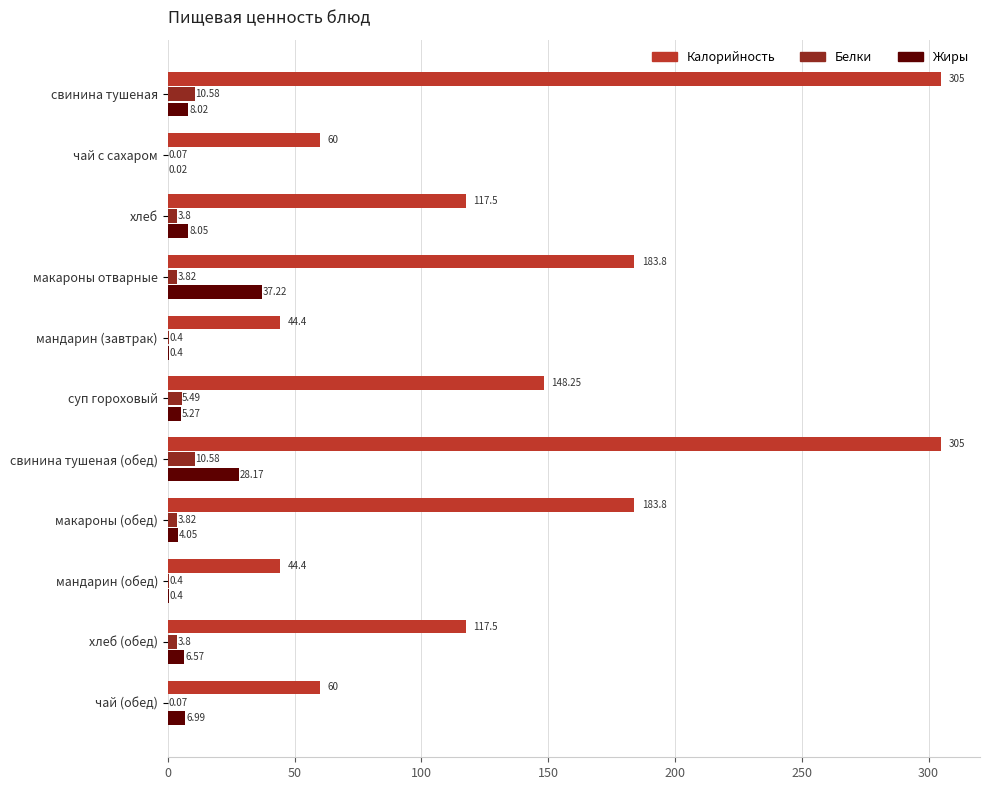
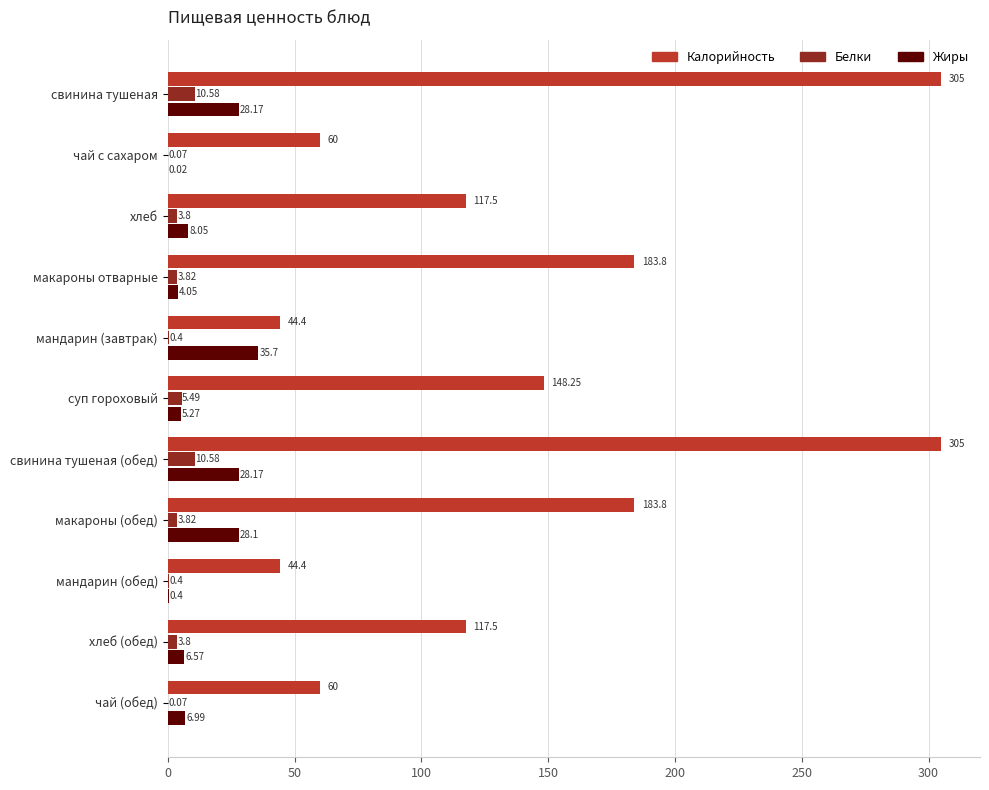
  {
    "Жиры": {
-     "свинина тушеная": 8.02,
+     "свинина тушеная": 28.17,
      "чай с сахаром": 0.02,
      "хлеб": 8.05,
-     "макароны отварные": 37.22,
-     "мандарин (завтрак)": 0.4,
+     "макароны отварные": 4.05,
+     "мандарин (завтрак)": 35.7,
      "суп гороховый": 5.27,
      "свинина тушеная (обед)": 28.17,
-     "макароны (обед)": 4.05,
+     "макароны (обед)": 28.1,
      "мандарин (обед)": 0.4,
      "хлеб (обед)": 6.57,
      "чай (обед)": 6.99
    }
  }
